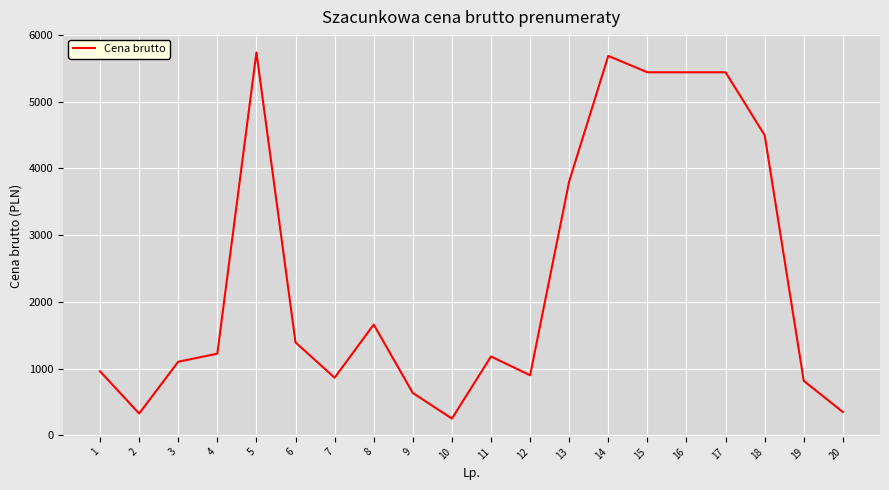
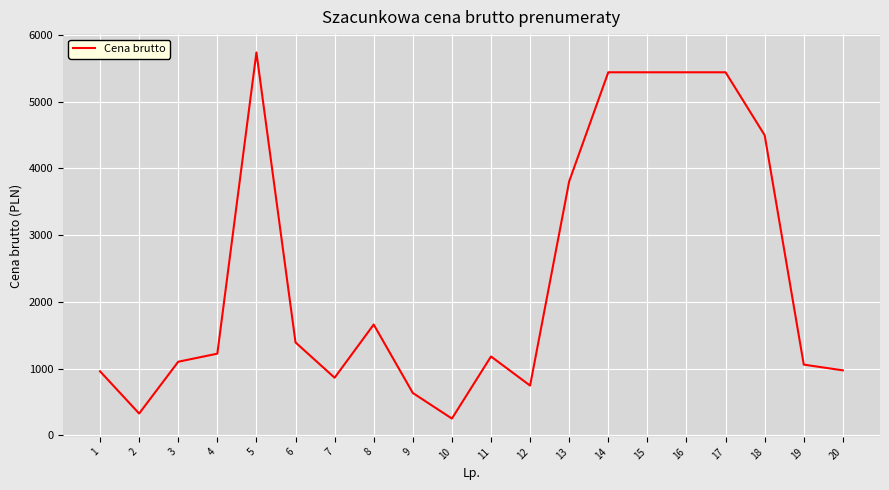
  {
    "1": 1000,
    "2": 300,
    "3": 1100,
    "4": 1200,
    "5": 5700,
    "6": 1400,
    "7": 900,
    "8": 1700,
    "9": 600,
    "10": 300,
    "11": 1200,
-   "12": 900,
+   "12": 700,
    "13": 3800,
-   "14": 5700,
+   "14": 5400,
    "15": 5400,
    "16": 5400,
    "17": 5400,
    "18": 4500,
-   "19": 800,
-   "20": 400
+   "19": 1100,
+   "20": 1000
  }
